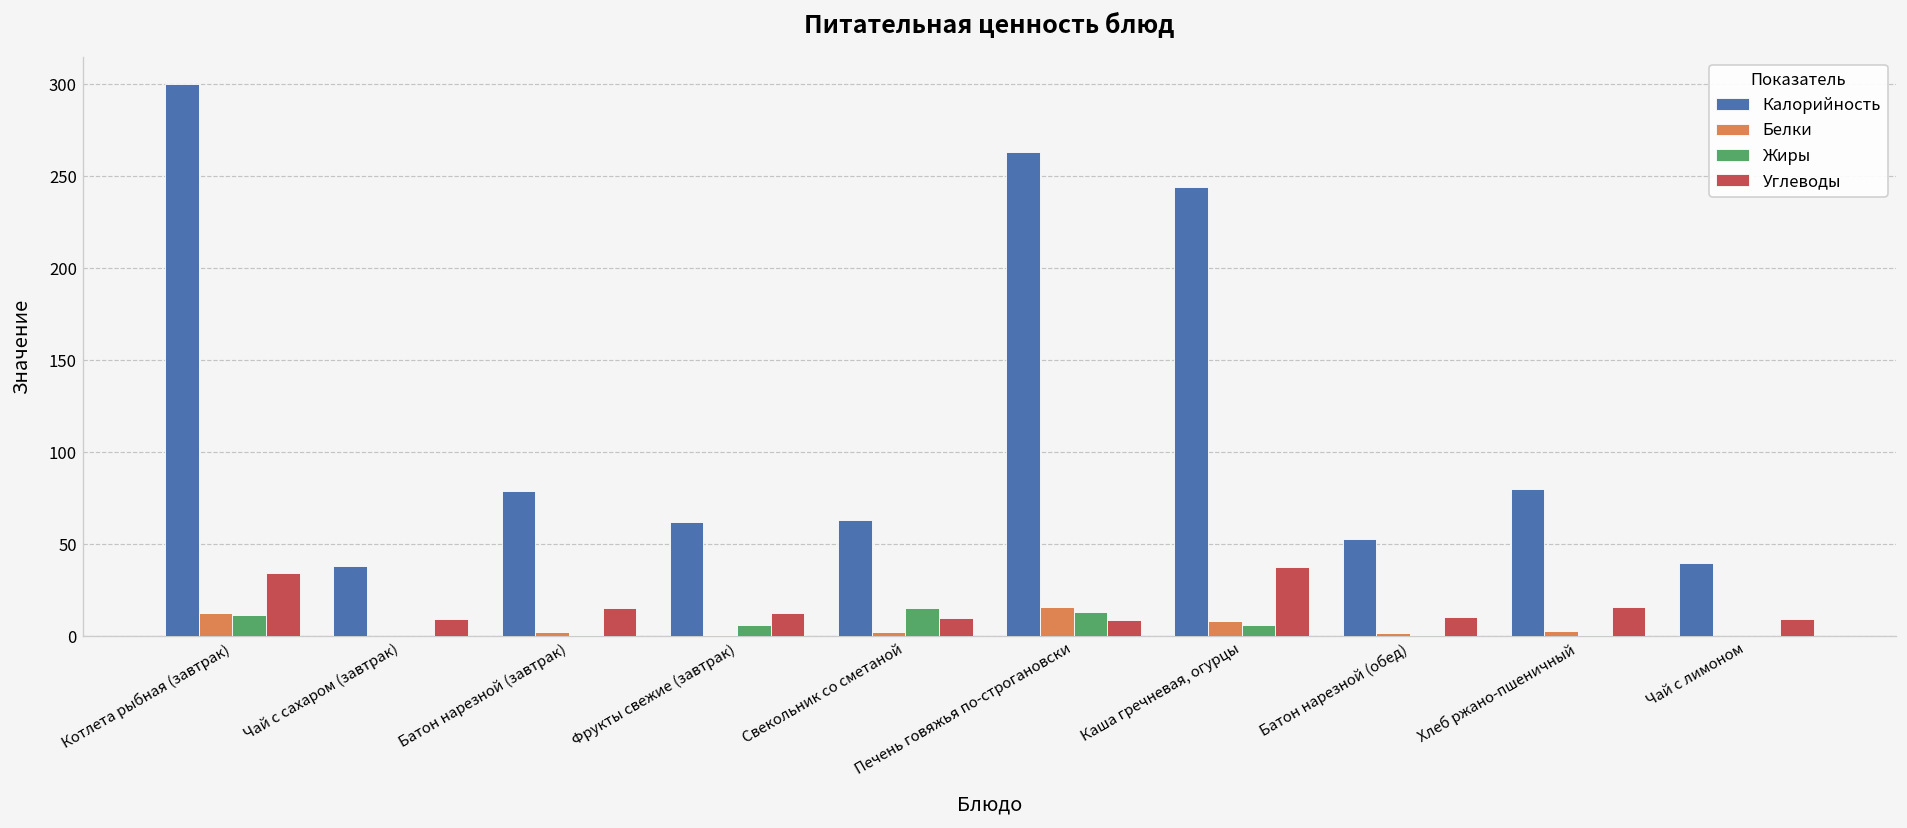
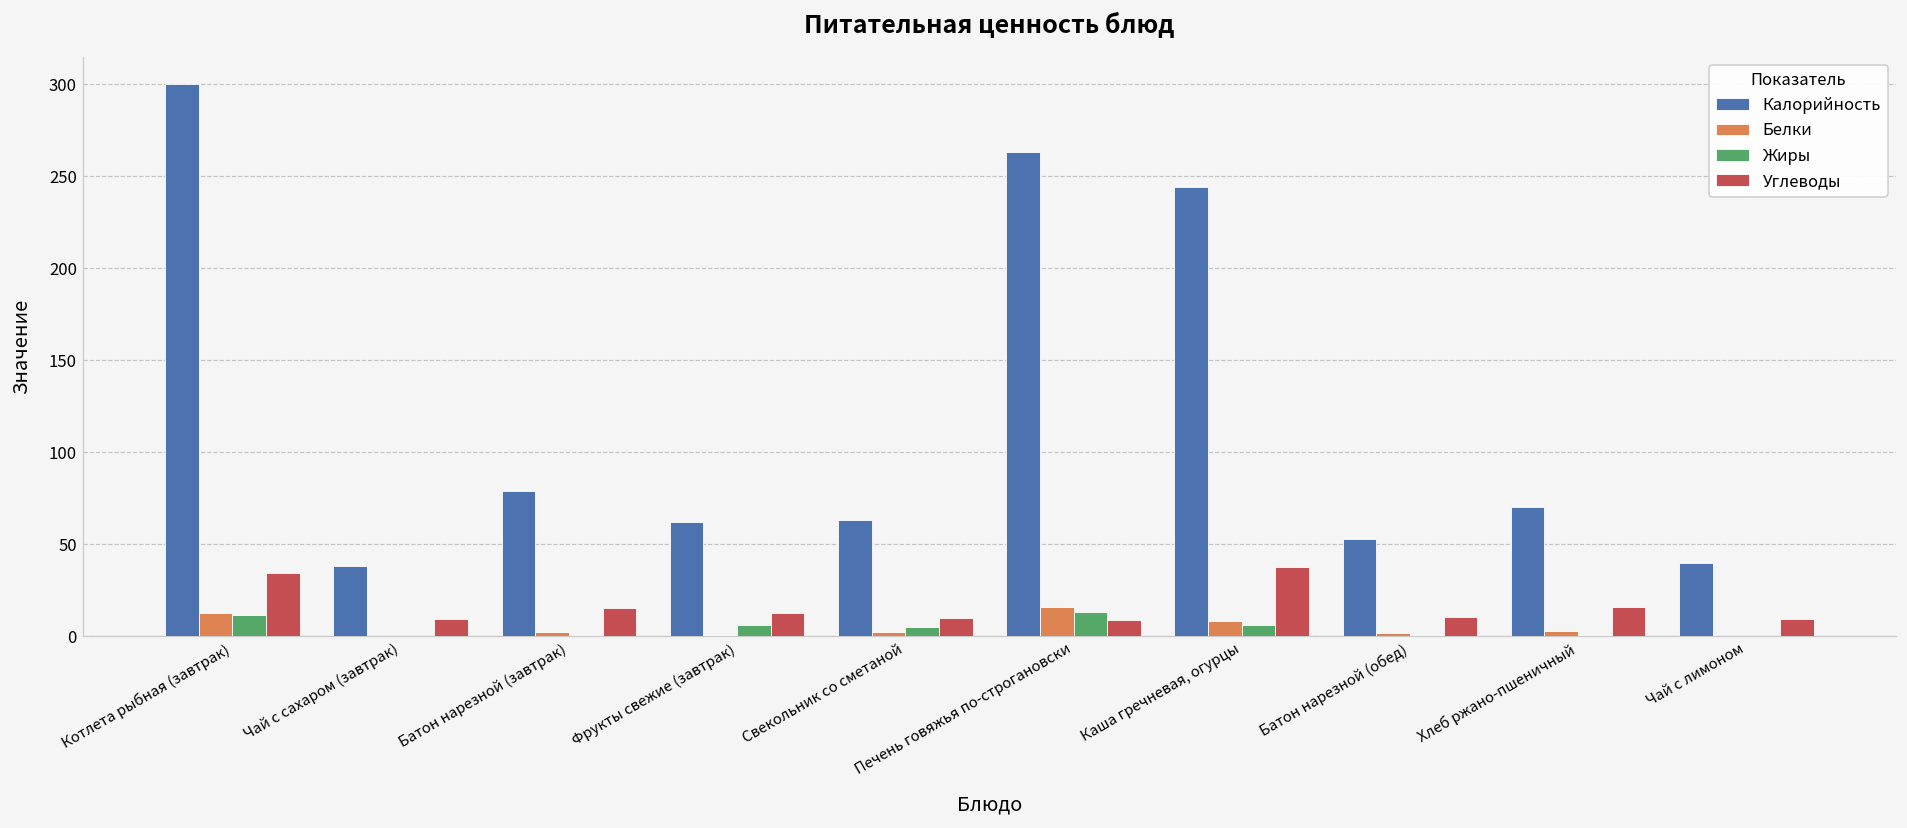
  {
    "Калорийность": {
      "Котлета рыбная (завтрак)": 300,
      "Чай с сахаром (завтрак)": 38,
      "Батон нарезной (завтрак)": 79,
      "Фрукты свежие (завтрак)": 62,
      "Свекольник со сметаной": 63,
      "Печень говяжья по-строгановски": 263,
      "Каша гречневая, огурцы": 244,
      "Батон нарезной (обед)": 53,
-     "Хлеб ржано-пшеничный": 80,
+     "Хлеб ржано-пшеничный": 70,
      "Чай с лимоном": 40
    },
    "Жиры": {
      "Котлета рыбная (завтрак)": 11,
      "Фрукты свежие (завтрак)": 6,
-     "Свекольник со сметаной": 15,
+     "Свекольник со сметаной": 5,
      "Печень говяжья по-строгановски": 13,
      "Каша гречневая, огурцы": 6
    }
  }
